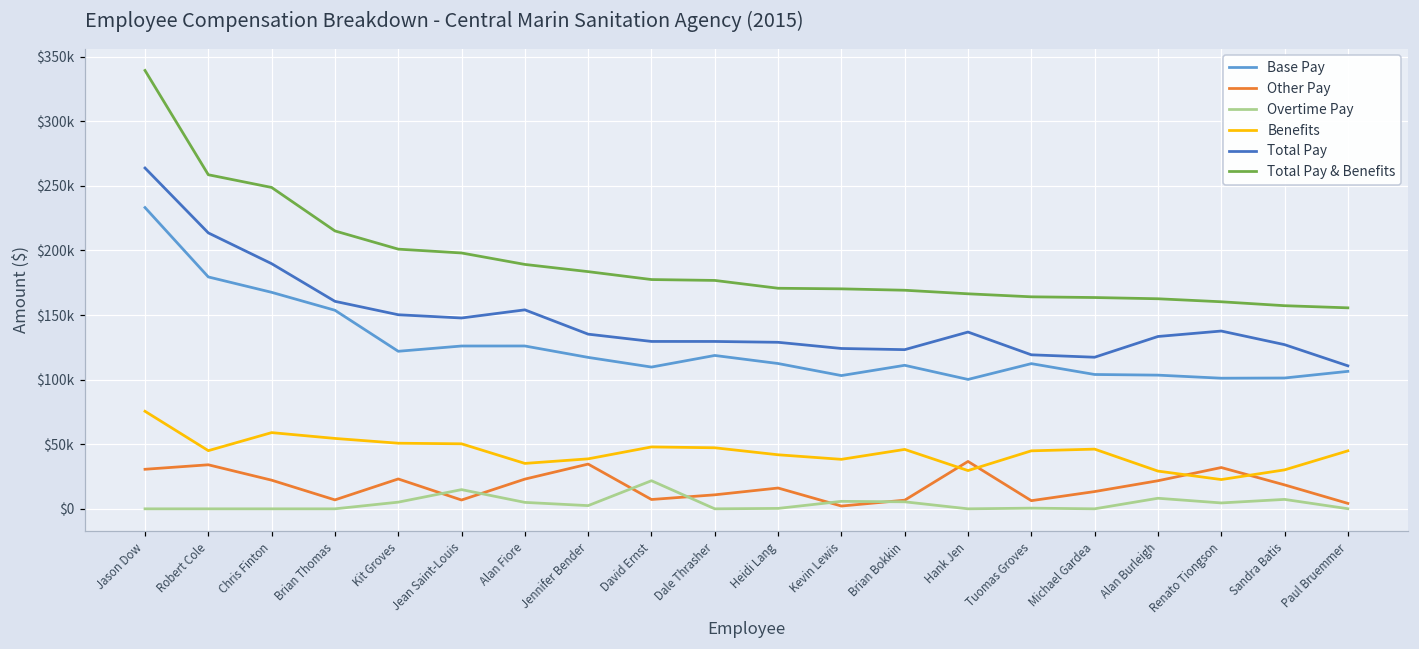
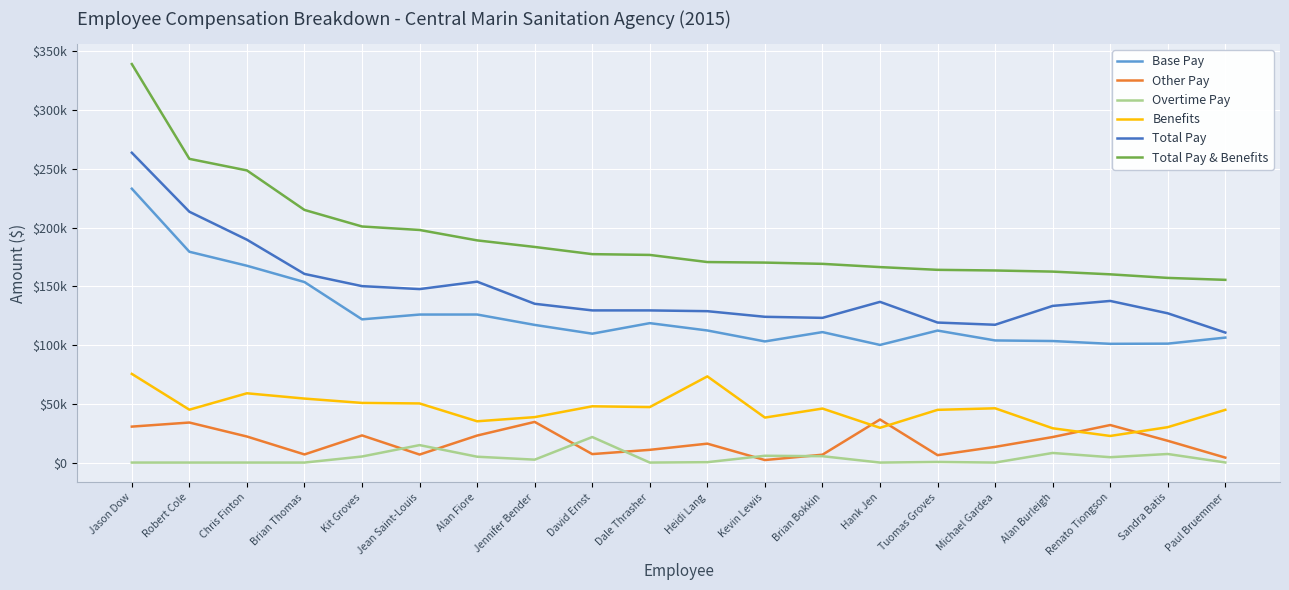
  {
    "Other Pay": {
      "Jason Dow": "$31000",
      "Robert Cole": "$34000",
      "Chris Finton": "$22000",
      "Brian Thomas": "$7000",
      "Kit Groves": "$23000",
      "Jean Saint-Louis": "$7000",
      "Alan Fiore": "$23000",
      "Jennifer Bender": "$35000",
      "David Ernst": "$7000",
      "Dale Thrasher": "$11000",
      "Heidi Lang": "$16000",
      "Kevin Lewis": "$2000",
      "Hank Jen": "$37000",
      "Tuomas Groves": "$6000",
      "Michael Gardea": "$13000",
      "Alan Burleigh": "$22000",
      "Renato Tiongson": "$32000",
      "Sandra Batis": "$19000",
      "Paul Bruemmer": "$4000"
    },
    "Overtime Pay": {
      "Jason Dow": "$0",
      "Robert Cole": "$0",
      "Chris Finton": "$0",
      "Brian Thomas": "$0",
      "Kit Groves": "$5000",
      "Jean Saint-Louis": "$15000",
      "Alan Fiore": "$5000",
      "Jennifer Bender": "$2000",
      "David Ernst": "$22000",
      "Dale Thrasher": "$0",
      "Heidi Lang": "$0",
      "Kevin Lewis": "$6000",
      "Hank Jen": "$0",
      "Tuomas Groves": "$1000",
      "Michael Gardea": "$0",
      "Alan Burleigh": "$8000",
      "Renato Tiongson": "$5000",
      "Sandra Batis": "$7000",
      "Paul Bruemmer": "$0"
    },
    "Benefits": {
      "Jason Dow": "$75000",
      "Robert Cole": "$45000",
      "Chris Finton": "$59000",
      "Brian Thomas": "$54000",
      "Kit Groves": "$51000",
      "Jean Saint-Louis": "$50000",
      "Alan Fiore": "$35000",
      "Jennifer Bender": "$39000",
      "David Ernst": "$48000",
      "Dale Thrasher": "$47000",
-     "Heidi Lang": "$42000",
+     "Heidi Lang": "$73000",
      "Kevin Lewis": "$38000",
      "Brian Bokkin": "$46000",
      "Hank Jen": "$30000",
      "Tuomas Groves": "$45000",
      "Michael Gardea": "$46000",
      "Alan Burleigh": "$29000",
      "Renato Tiongson": "$23000",
      "Sandra Batis": "$30000",
      "Paul Bruemmer": "$45000"
    },
    "Total Pay & Benefits": {
      "Jason Dow": "$339000",
      "Robert Cole": "$259000",
      "Chris Finton": "$249000",
      "Brian Thomas": "$215000",
      "Kit Groves": "$201000",
      "Jean Saint-Louis": "$198000",
      "Alan Fiore": "$189000",
      "Jennifer Bender": "$184000",
      "David Ernst": "$177000",
      "Dale Thrasher": "$177000",
      "Heidi Lang": "$171000",
      "Kevin Lewis": "$170000",
      "Brian Bokkin": "$169000",
      "Hank Jen": "$166000",
      "Tuomas Groves": "$164000",
      "Michael Gardea": "$164000",
      "Alan Burleigh": "$163000",
      "Renato Tiongson": "$160000",
      "Sandra Batis": "$157000",
      "Paul Bruemmer": "$156000"
    }
  }
